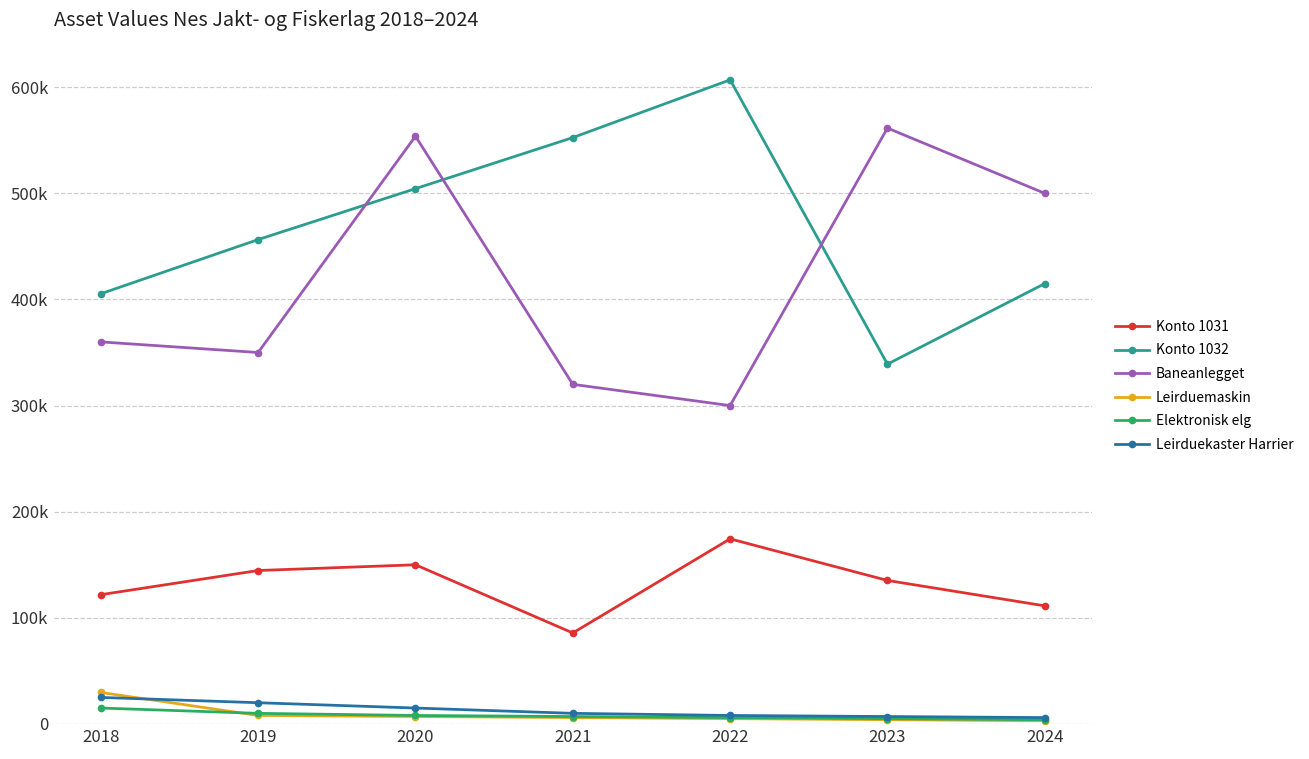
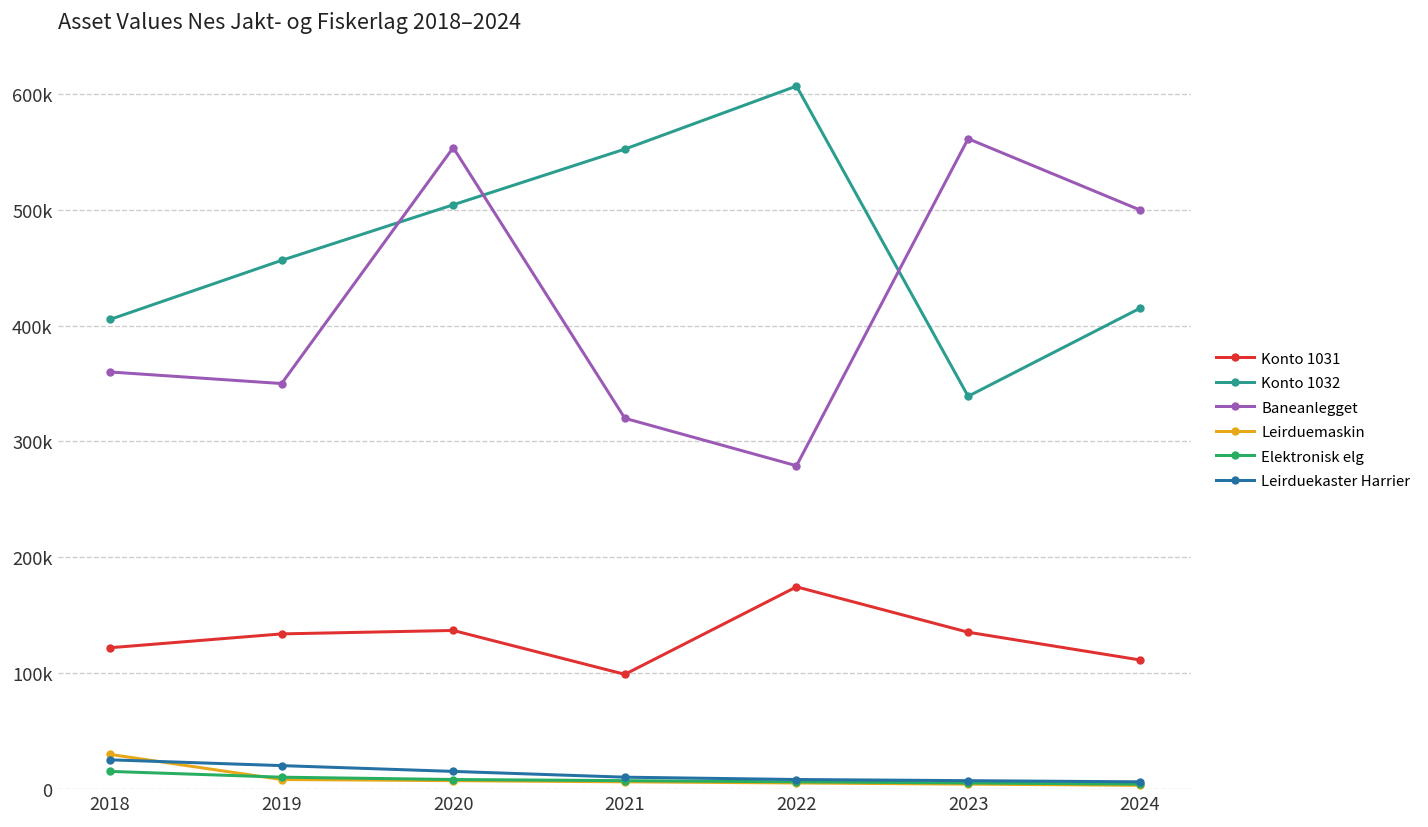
  {
    "Konto 1031": {
      "2018": 120000,
-     "2019": 140000,
-     "2020": 150000,
-     "2021": 90000,
+     "2019": 130000,
+     "2020": 140000,
+     "2021": 100000,
      "2022": 170000,
      "2023": 140000,
      "2024": 110000
    },
    "Baneanlegget": {
      "2018": 360000,
      "2019": 350000,
      "2020": 550000,
      "2021": 320000,
-     "2022": 300000,
+     "2022": 280000,
      "2023": 560000,
      "2024": 500000
    },
    "Leirduemaskin": {
      "2018": 30000
    }
  }
